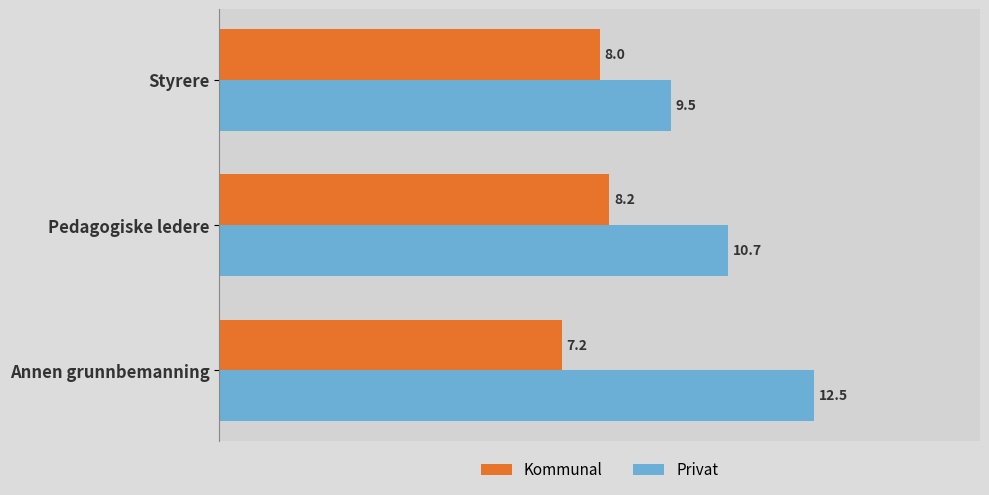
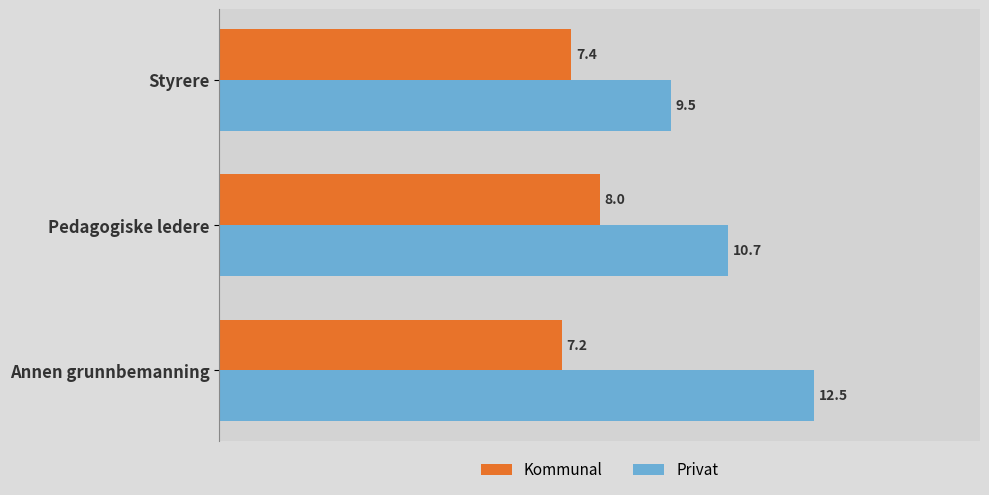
  {
    "Kommunal": {
-     "Styrere": 8.0,
-     "Pedagogiske ledere": 8.2,
+     "Styrere": 7.4,
+     "Pedagogiske ledere": 8.0,
      "Annen grunnbemanning": 7.2
    },
    "Privat": {
      "Styrere": 9.5,
      "Pedagogiske ledere": 10.7,
      "Annen grunnbemanning": 12.5
    }
  }
